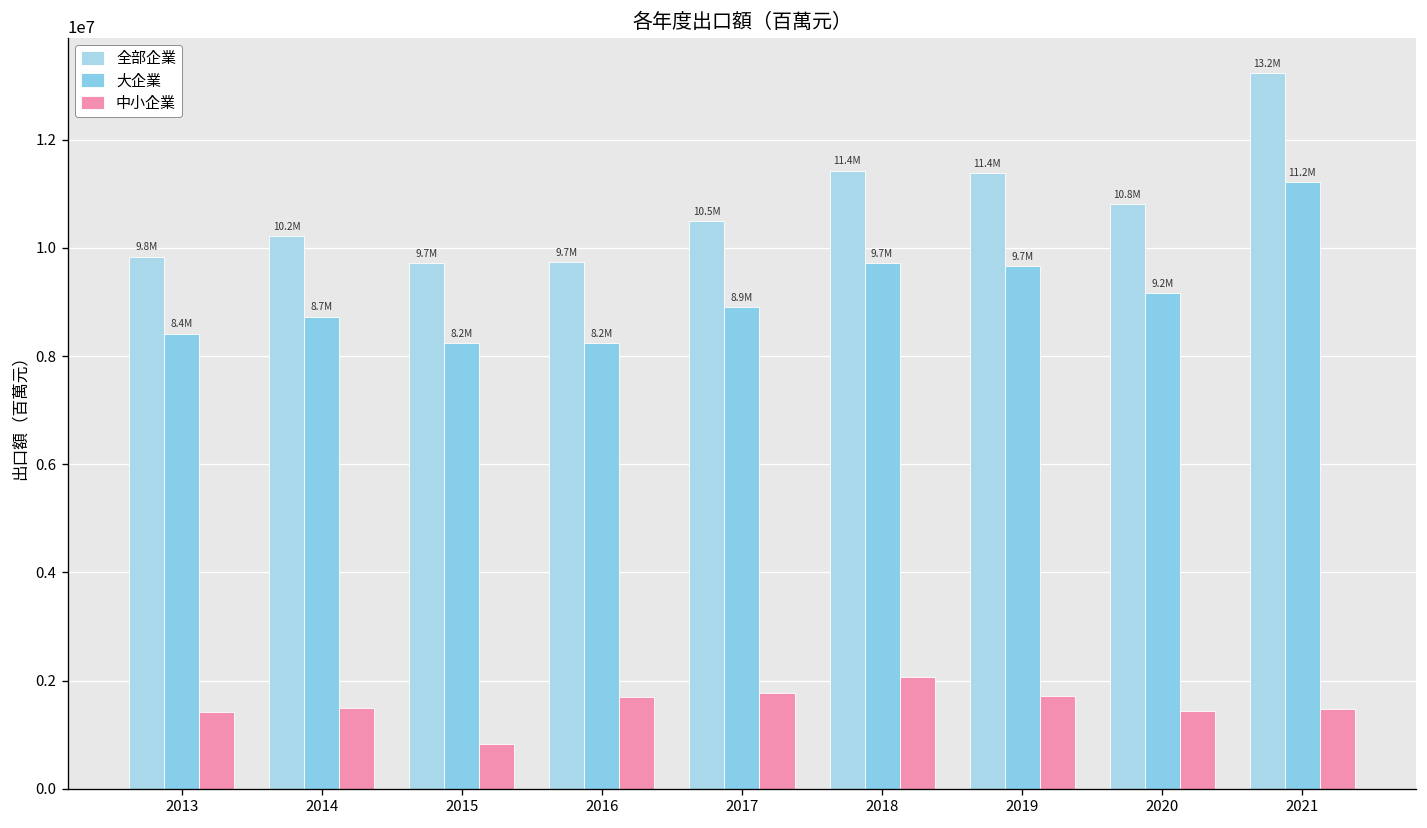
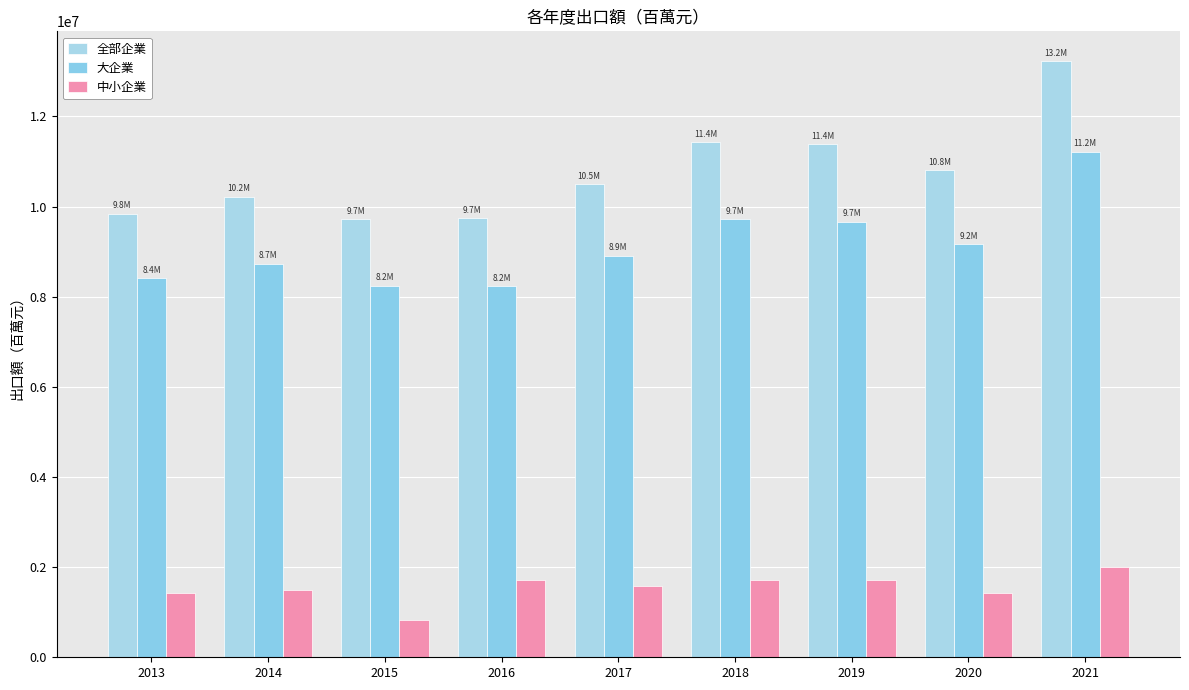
  {
    "中小企業": {
      "2013": 1400000,
      "2014": 1500000,
      "2015": 800000,
      "2016": 1700000,
-     "2017": 1800000,
-     "2018": 2100000,
+     "2017": 1600000,
+     "2018": 1700000,
      "2019": 1700000,
      "2020": 1400000,
-     "2021": 1500000
+     "2021": 2000000
    }
  }
